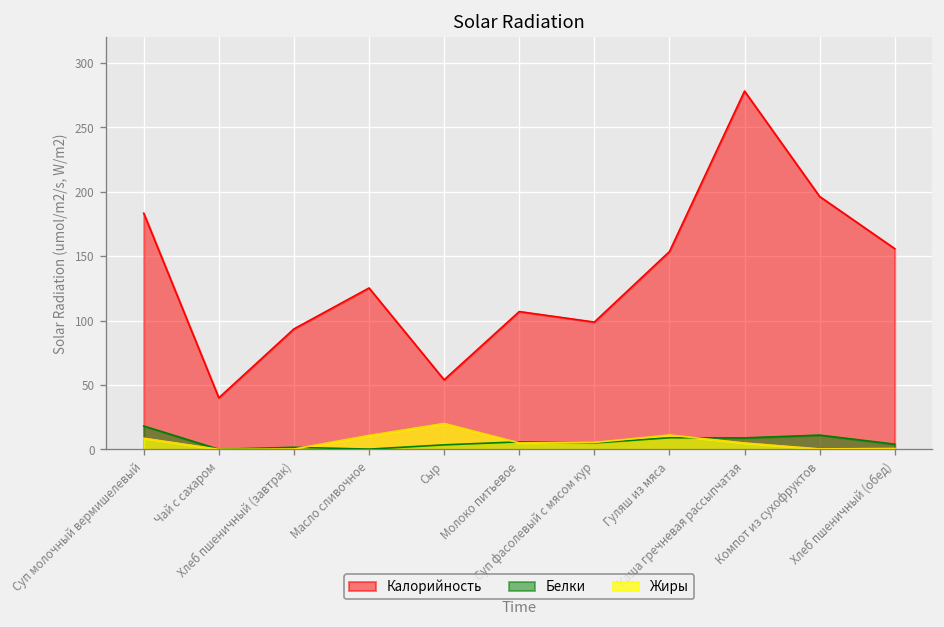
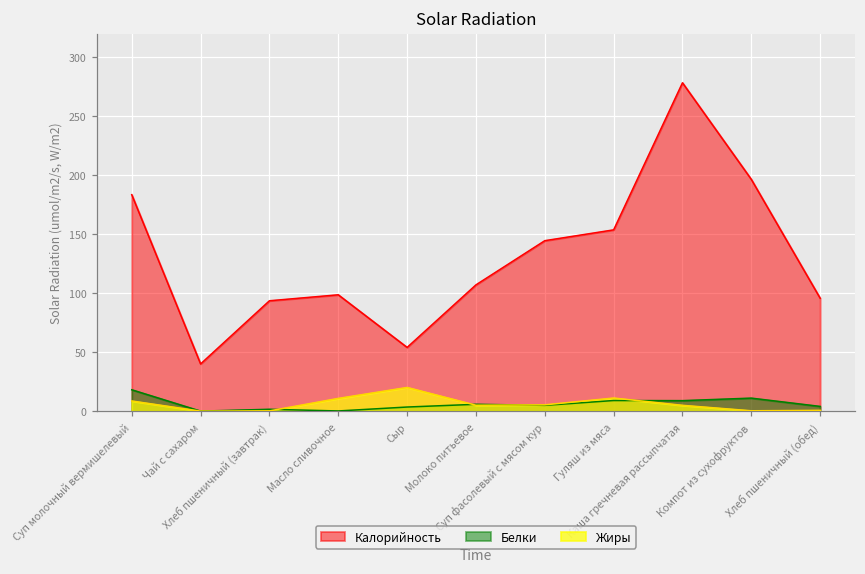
  {
    "Калорийность": {
      "Суп молочный вермишелевый": 183,
      "Чай с сахаром": 40,
      "Хлеб пшеничный (завтрак)": 94,
-     "Масло сливочное": 125,
+     "Масло сливочное": 99,
      "Сыр": 54,
      "Молоко питьевое": 107,
-     "Суп фасолевый с мясом кур": 99,
+     "Суп фасолевый с мясом кур": 144,
      "Гуляш из мяса": 154,
      "Каша гречневая рассыпчатая": 278,
      "Компот из сухофруктов": 196,
-     "Хлеб пшеничный (обед)": 156
+     "Хлеб пшеничный (обед)": 96
    },
    "Белки": {
      "Суп молочный вермишелевый": 18,
      "Масло сливочное": 0,
      "Сыр": 3,
      "Каша гречневая рассыпчатая": 9,
      "Компот из сухофруктов": 11,
      "Хлеб пшеничный (обед)": 4
    },
    "Жиры": {
      "Суп молочный вермишелевый": 9,
      "Масло сливочное": 11,
      "Сыр": 20,
      "Каша гречневая рассыпчатая": 5,
      "Компот из сухофруктов": 0,
      "Хлеб пшеничный (обед)": 1
    }
  }
